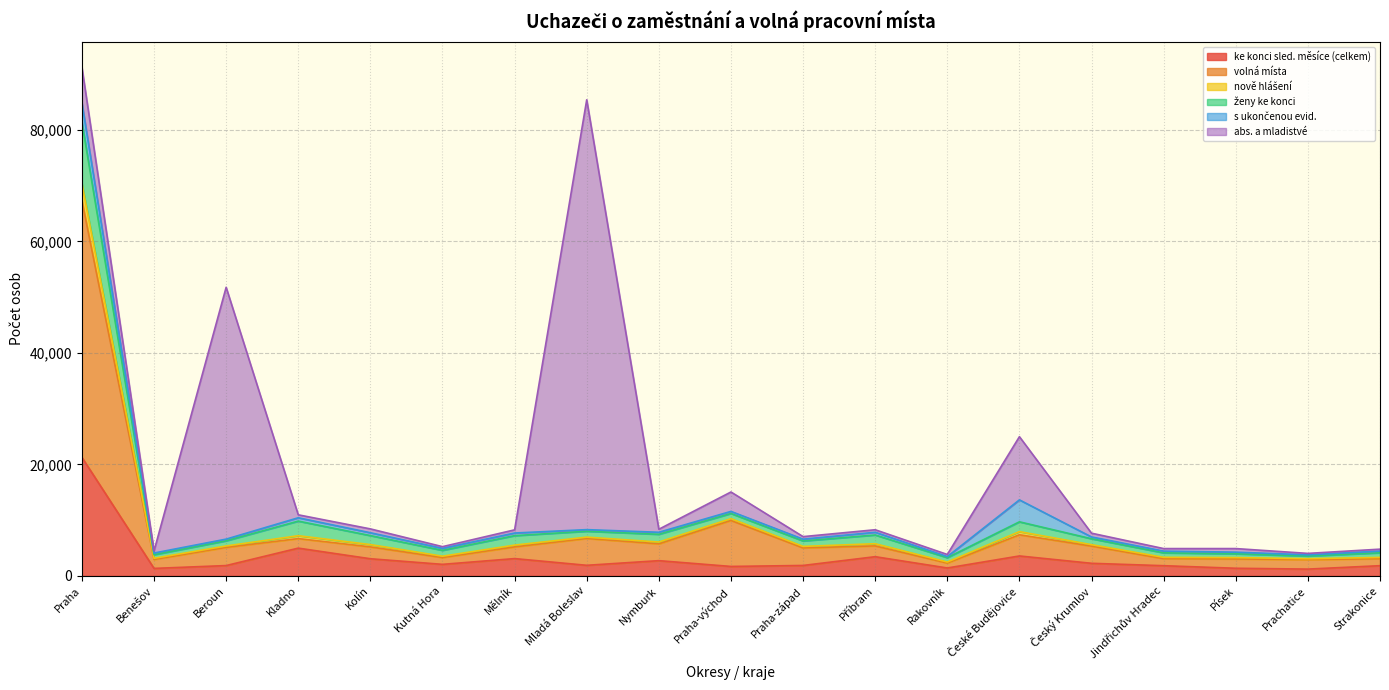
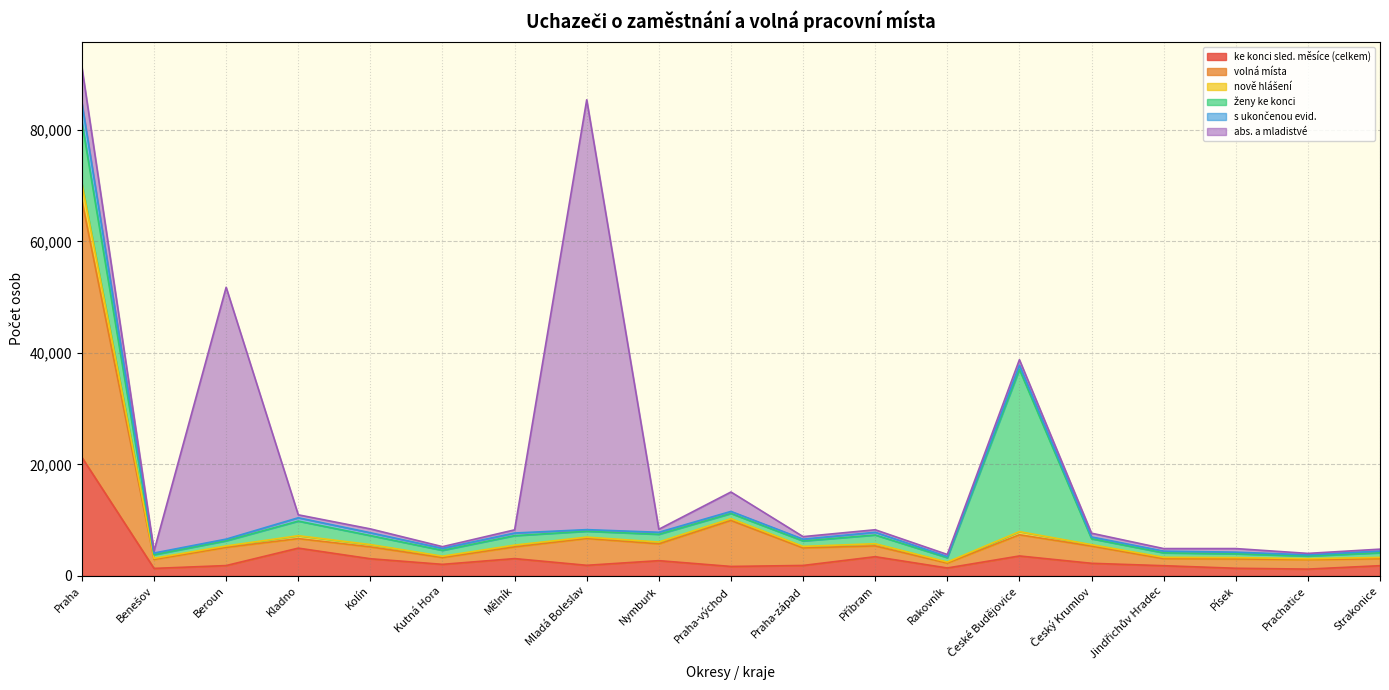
  {
    "nově hlášení": {
      "Praha": "3,000",
      "Kladno": "1,000",
      "České Budějovice": "1,000"
    },
    "ženy ke konci": {
      "Praha": "11,000",
      "Kladno": "3,000",
      "Kolín": "2,000",
      "Mělník": "2,000",
      "Příbram": "2,000",
-     "České Budějovice": "2,000"
+     "České Budějovice": "29,000"
    },
    "s ukončenou evid.": {
      "Praha": "3,000",
      "Kladno": "1,000",
      "Kolín": "1,000",
      "Mělník": "0",
-     "České Budějovice": "4,000"
+     "České Budějovice": "1,000"
    },
    "abs. a mladistvé": {
      "Praha": "6,000",
      "Beroun": "45,000",
      "Kladno": "1,000",
      "Kolín": "1,000",
      "Mělník": "1,000",
      "Mladá Boleslav": "77,000",
      "Nymburk": "1,000",
      "Praha-východ": "3,000",
      "Praha-západ": "0",
-     "České Budějovice": "11,000",
+     "České Budějovice": "1,000",
      "Český Krumlov": "1,000",
      "Písek": "1,000"
    }
  }
